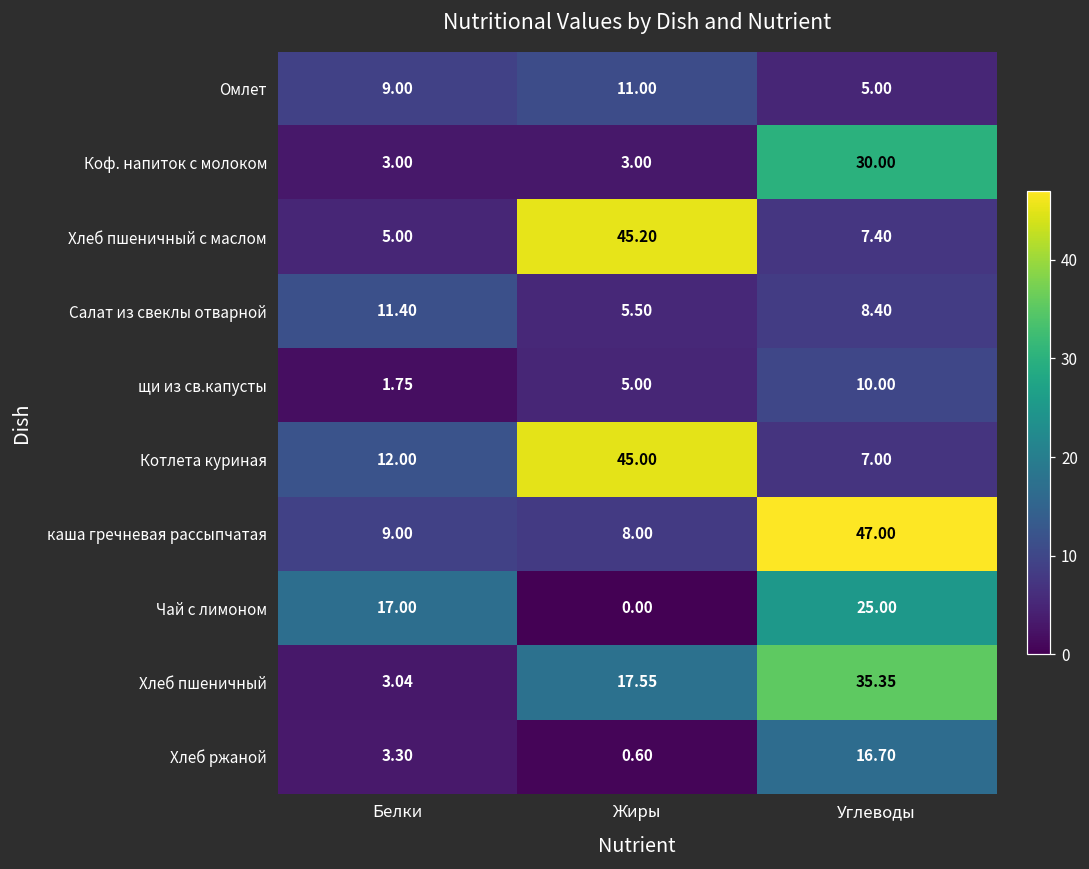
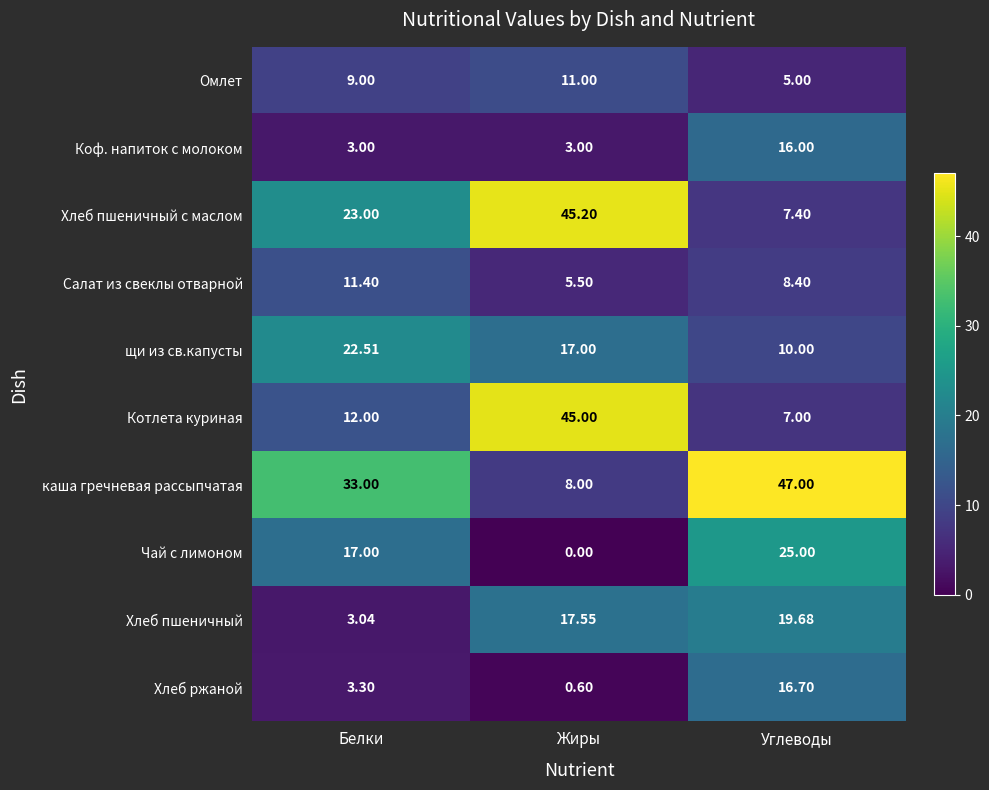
  {
    "Омлет": {
      "Белки": 9.00,
      "Жиры": 11.00,
      "Углеводы": 5.00
    },
    "Коф. напиток с молоком": {
      "Белки": 3.00,
      "Жиры": 3.00,
-     "Углеводы": 30.00
+     "Углеводы": 16.00
    },
    "Хлеб пшеничный с маслом": {
-     "Белки": 5.00,
+     "Белки": 23.00,
      "Жиры": 45.20,
      "Углеводы": 7.40
    },
    "Салат из свеклы отварной": {
      "Белки": 11.40,
      "Жиры": 5.50,
      "Углеводы": 8.40
    },
    "щи из св.капусты": {
-     "Белки": 1.75,
-     "Жиры": 5.00,
+     "Белки": 22.51,
+     "Жиры": 17.00,
      "Углеводы": 10.00
    },
    "Котлета куриная": {
      "Белки": 12.00,
      "Жиры": 45.00,
      "Углеводы": 7.00
    },
    "каша гречневая рассыпчатая": {
-     "Белки": 9.00,
+     "Белки": 33.00,
      "Жиры": 8.00,
      "Углеводы": 47.00
    },
    "Чай с лимоном": {
      "Белки": 17.00,
      "Жиры": 0.00,
      "Углеводы": 25.00
    },
    "Хлеб пшеничный": {
      "Белки": 3.04,
      "Жиры": 17.55,
-     "Углеводы": 35.35
+     "Углеводы": 19.68
    },
    "Хлеб ржаной": {
      "Белки": 3.30,
      "Жиры": 0.60,
      "Углеводы": 16.70
    }
  }
